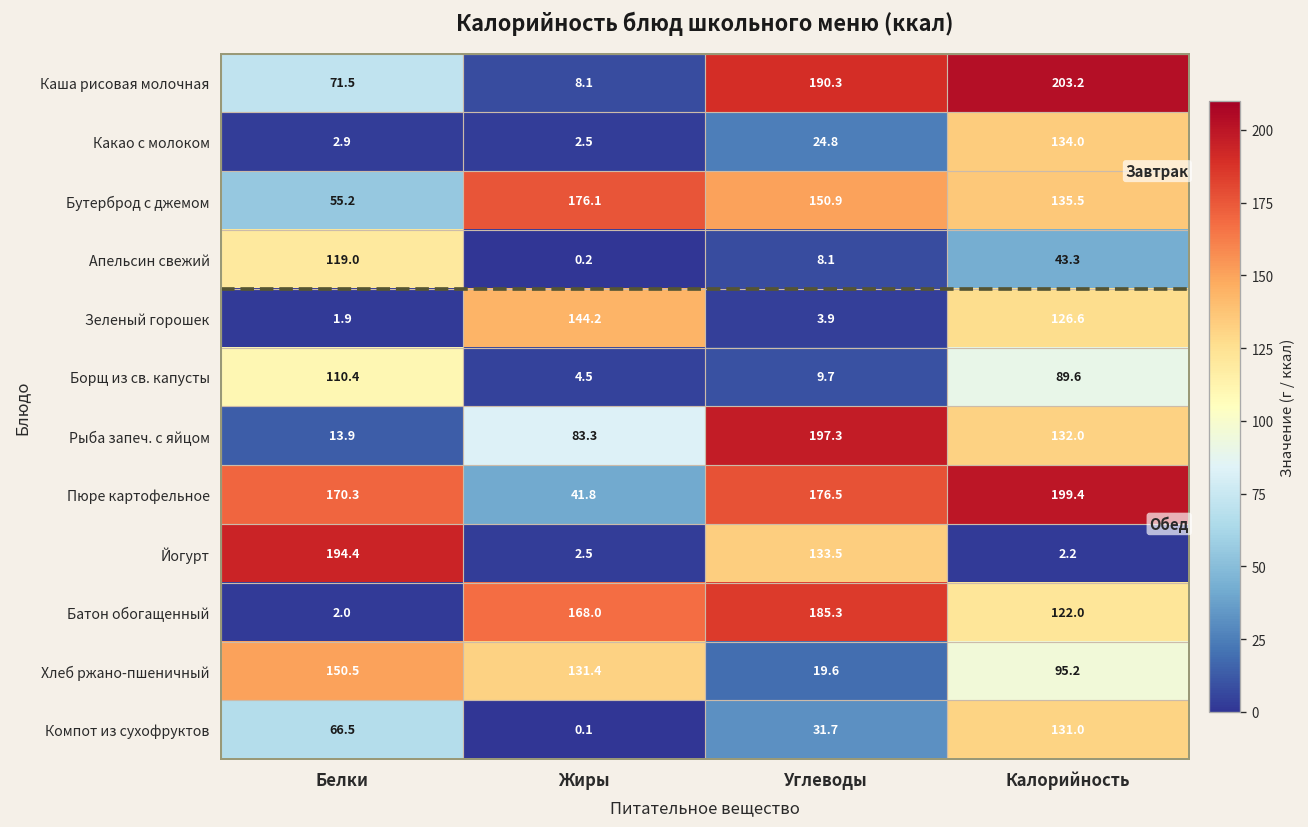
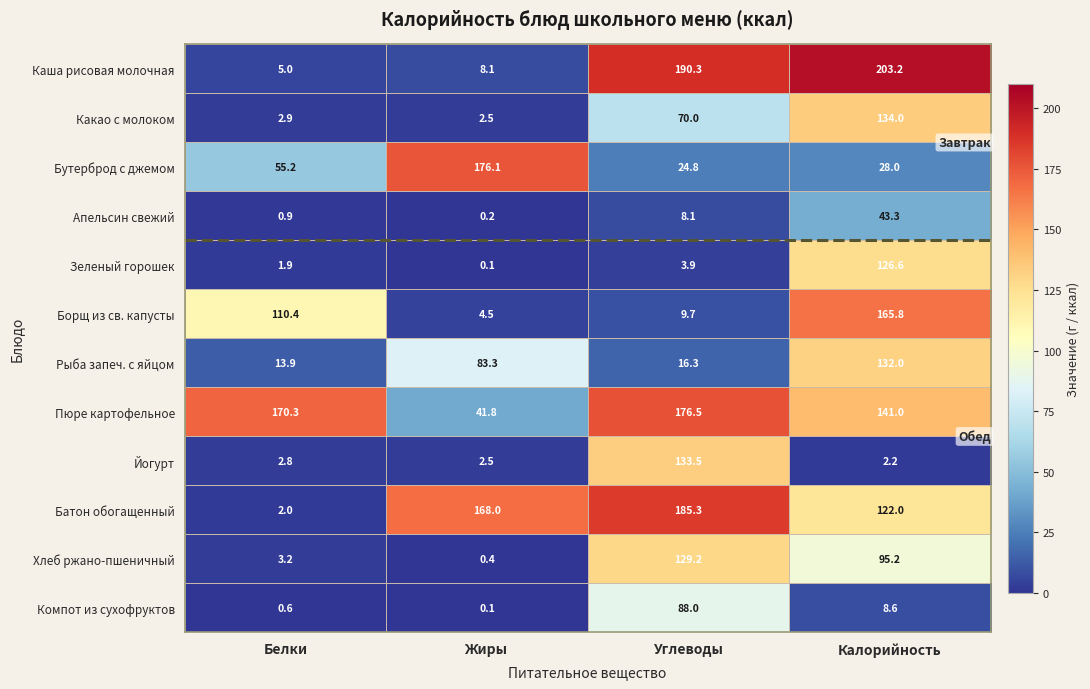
  {
    "Каша рисовая молочная": {
-     "Белки": 71.5,
+     "Белки": 5.0,
      "Жиры": 8.1,
      "Углеводы": 190.3,
      "Калорийность": 203.2
    },
    "Какао с молоком": {
      "Белки": 2.9,
      "Жиры": 2.5,
-     "Углеводы": 24.8,
+     "Углеводы": 70.0,
      "Калорийность": 134.0
    },
    "Бутерброд с джемом": {
      "Белки": 55.2,
      "Жиры": 176.1,
-     "Углеводы": 150.9,
-     "Калорийность": 135.5
+     "Углеводы": 24.8,
+     "Калорийность": 28.0
    },
    "Апельсин свежий": {
-     "Белки": 119.0,
+     "Белки": 0.9,
      "Жиры": 0.2,
      "Углеводы": 8.1,
      "Калорийность": 43.3
    },
    "Зеленый горошек": {
      "Белки": 1.9,
-     "Жиры": 144.2,
+     "Жиры": 0.1,
      "Углеводы": 3.9,
      "Калорийность": 126.6
    },
    "Борщ из св. капусты": {
      "Белки": 110.4,
      "Жиры": 4.5,
      "Углеводы": 9.7,
-     "Калорийность": 89.6
+     "Калорийность": 165.8
    },
    "Рыба запеч. с яйцом": {
      "Белки": 13.9,
      "Жиры": 83.3,
-     "Углеводы": 197.3,
+     "Углеводы": 16.3,
      "Калорийность": 132.0
    },
    "Пюре картофельное": {
      "Белки": 170.3,
      "Жиры": 41.8,
      "Углеводы": 176.5,
-     "Калорийность": 199.4
+     "Калорийность": 141.0
    },
    "Йогурт": {
-     "Белки": 194.4,
+     "Белки": 2.8,
      "Жиры": 2.5,
      "Углеводы": 133.5,
      "Калорийность": 2.2
    },
    "Батон обогащенный": {
      "Белки": 2.0,
      "Жиры": 168.0,
      "Углеводы": 185.3,
      "Калорийность": 122.0
    },
    "Хлеб ржано-пшеничный": {
-     "Белки": 150.5,
-     "Жиры": 131.4,
-     "Углеводы": 19.6,
+     "Белки": 3.2,
+     "Жиры": 0.4,
+     "Углеводы": 129.2,
      "Калорийность": 95.2
    },
    "Компот из сухофруктов": {
-     "Белки": 66.5,
+     "Белки": 0.6,
      "Жиры": 0.1,
-     "Углеводы": 31.7,
-     "Калорийность": 131.0
+     "Углеводы": 88.0,
+     "Калорийность": 8.6
    }
  }
